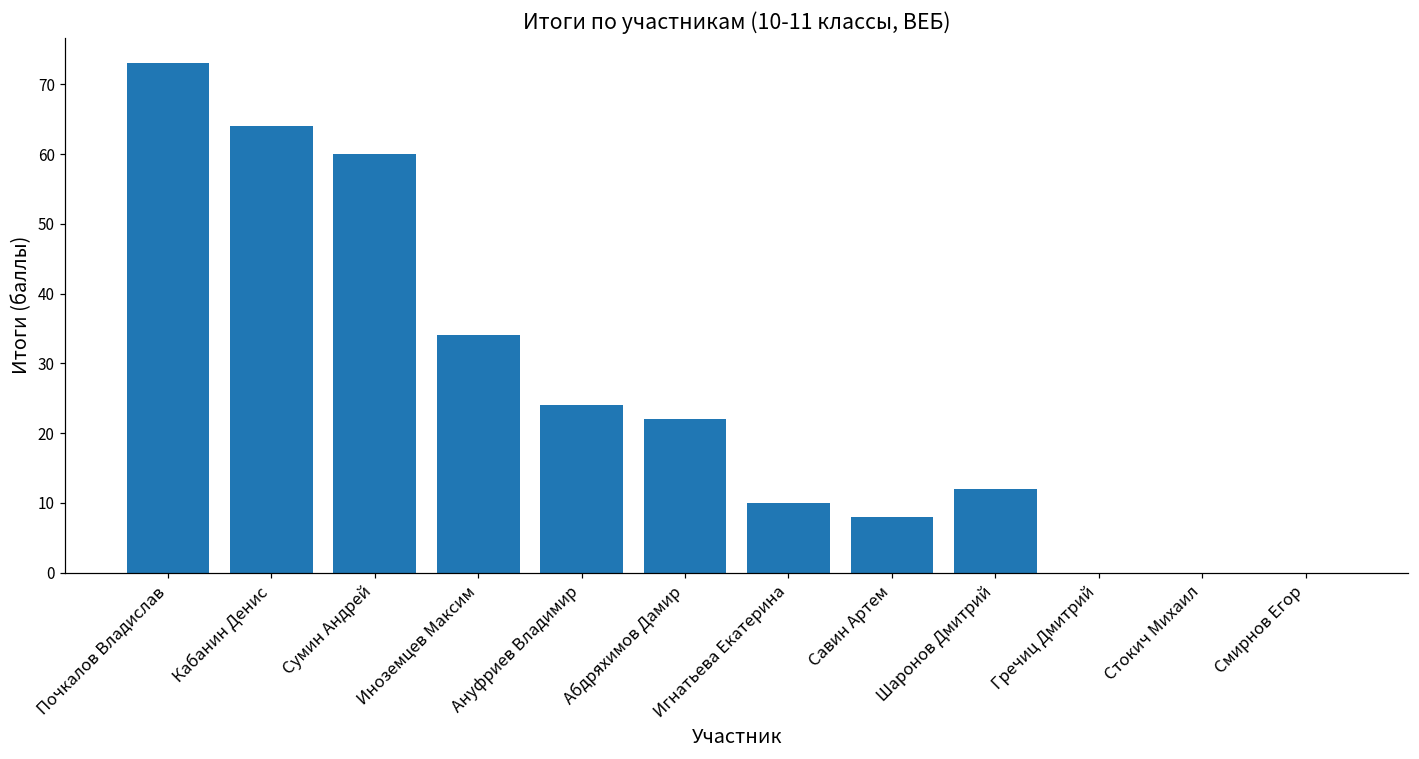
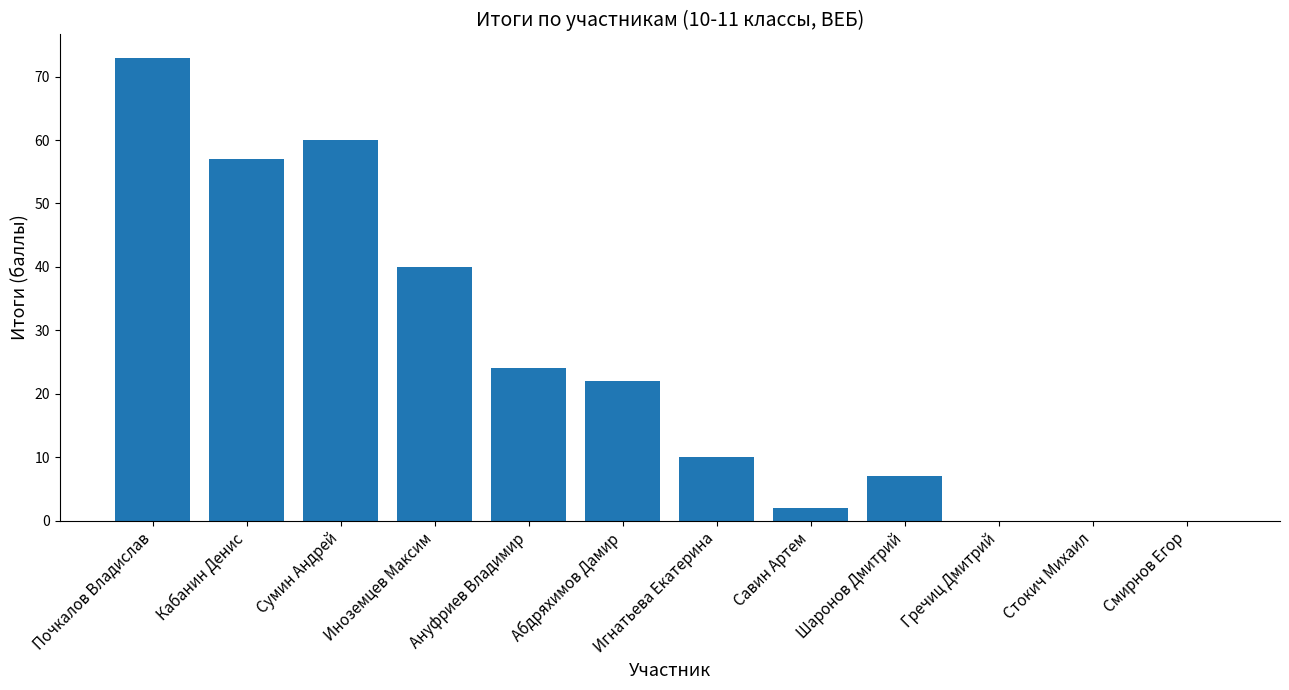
  {
    "Почкалов Владислав": 73,
-   "Кабанин Денис": 64,
+   "Кабанин Денис": 57,
    "Сумин Андрей": 60,
-   "Иноземцев Максим": 34,
+   "Иноземцев Максим": 40,
    "Ануфриев Владимир": 24,
    "Абдряхимов Дамир": 22,
    "Игнатьева Екатерина": 10,
-   "Савин Артем": 8,
-   "Шаронов Дмитрий": 12,
+   "Савин Артем": 2,
+   "Шаронов Дмитрий": 7,
    "Гречиц Дмитрий": 0,
    "Стокич Михаил": 0,
    "Смирнов Егор": 0
  }
